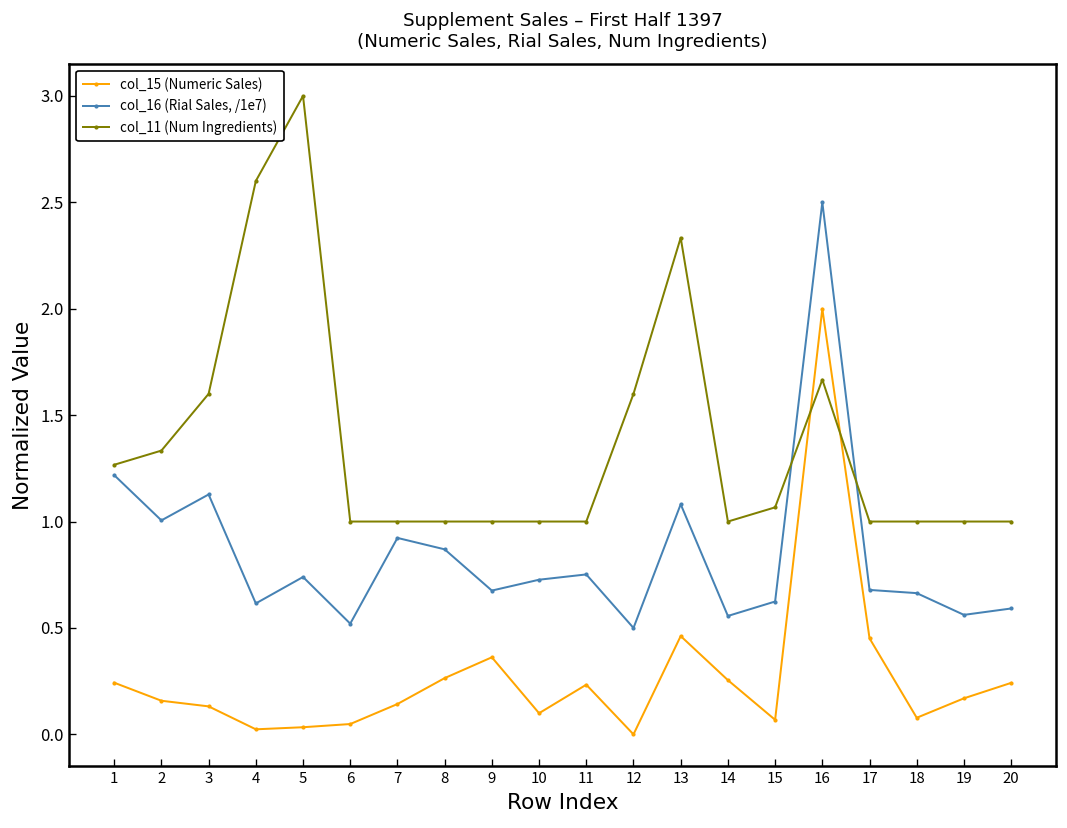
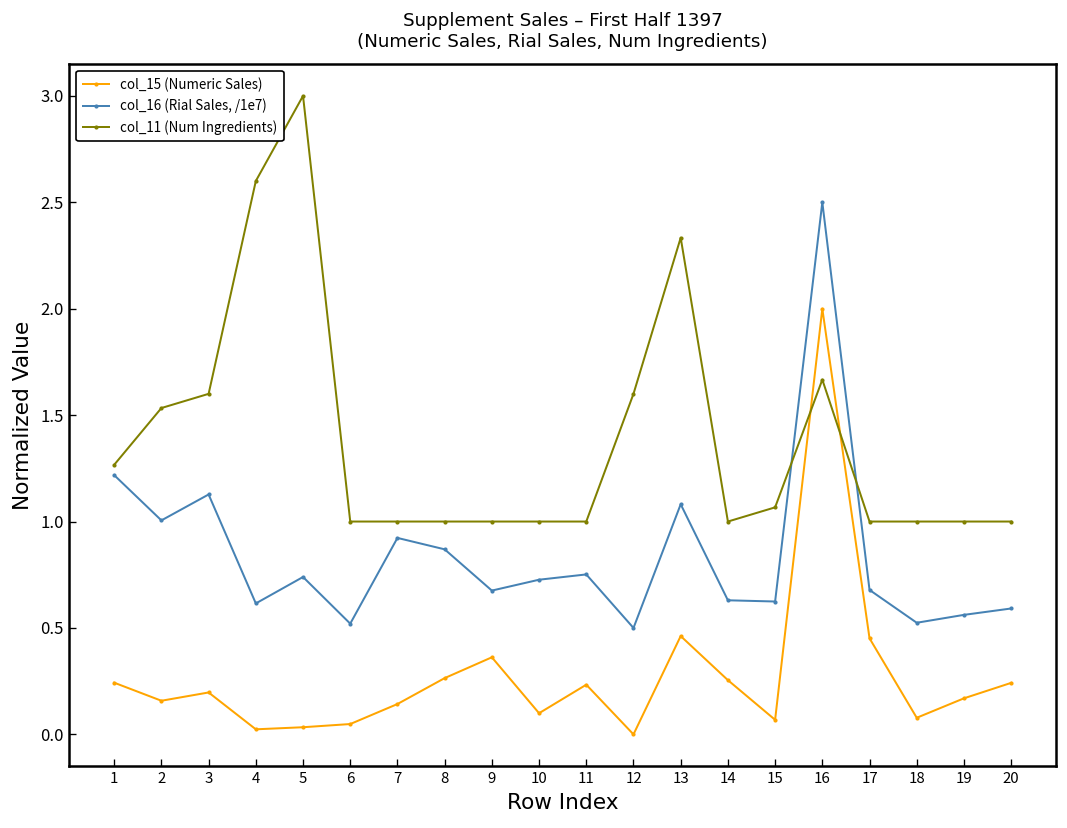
  {
    "col_15 (Numeric Sales)": {
      "1": 0.24,
      "2": 0.16,
-     "3": 0.13,
+     "3": 0.20,
      "4": 0.02,
      "5": 0.03,
      "6": 0.05,
      "7": 0.14,
      "8": 0.26,
      "9": 0.36,
      "10": 0.10,
      "11": 0.23,
      "12": 0.00,
      "13": 0.46,
      "14": 0.25,
      "15": 0.07,
      "16": 2.00,
      "17": 0.45,
      "18": 0.08,
      "19": 0.17,
      "20": 0.24
    },
    "col_16 (Rial Sales, /1e7)": {
      "1": 1.22,
      "2": 1.01,
      "3": 1.13,
      "4": 0.62,
      "5": 0.74,
      "6": 0.52,
      "7": 0.92,
      "8": 0.87,
      "9": 0.68,
      "10": 0.73,
      "11": 0.75,
      "12": 0.50,
      "13": 1.08,
-     "14": 0.56,
+     "14": 0.63,
      "15": 0.62,
      "16": 2.50,
      "17": 0.68,
-     "18": 0.66,
+     "18": 0.52,
      "19": 0.56,
      "20": 0.59
    },
    "col_11 (Num Ingredients)": {
      "1": 1.27,
-     "2": 1.33,
+     "2": 1.53,
      "3": 1.60,
      "4": 2.60,
      "5": 3.00,
      "6": 1.00,
      "7": 1.00,
      "8": 1.00,
      "9": 1.00,
      "10": 1.00,
      "11": 1.00,
      "12": 1.60,
      "13": 2.33,
      "14": 1.00,
      "15": 1.07,
      "16": 1.67,
      "17": 1.00,
      "18": 1.00,
      "19": 1.00,
      "20": 1.00
    }
  }
